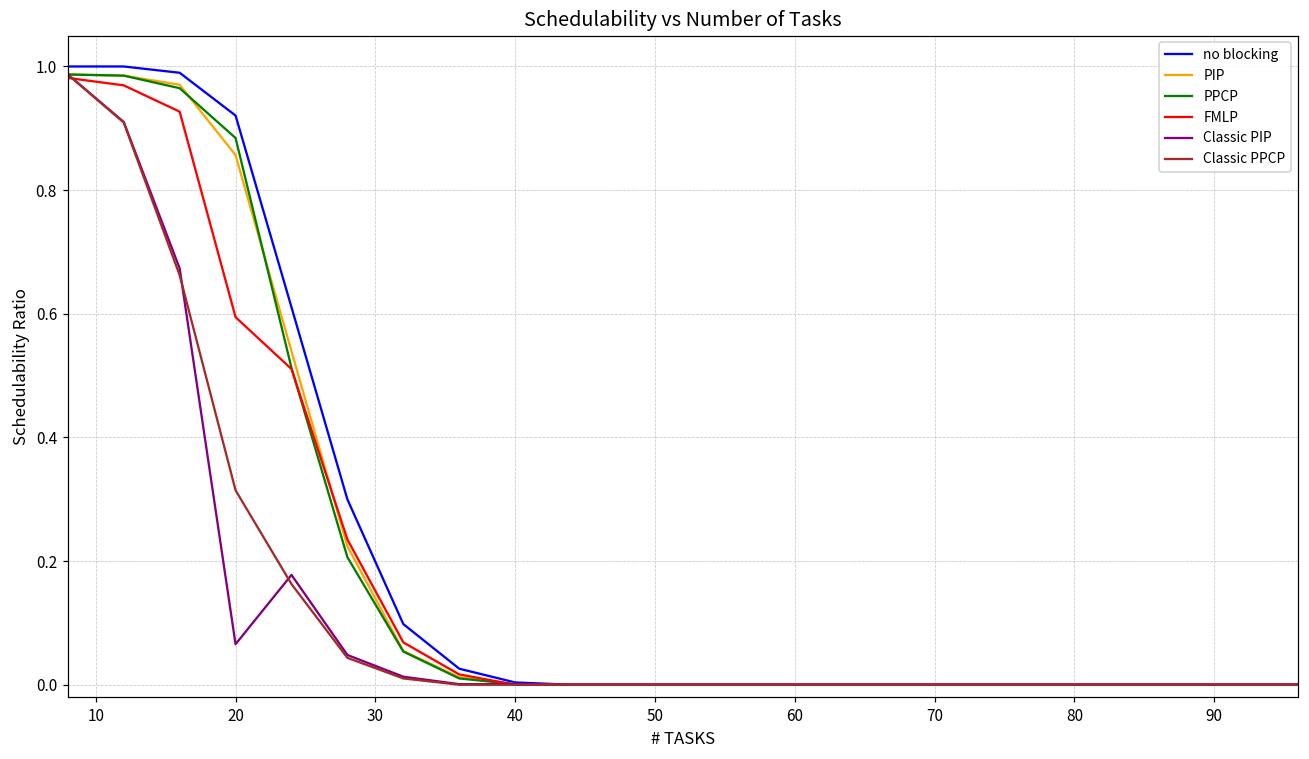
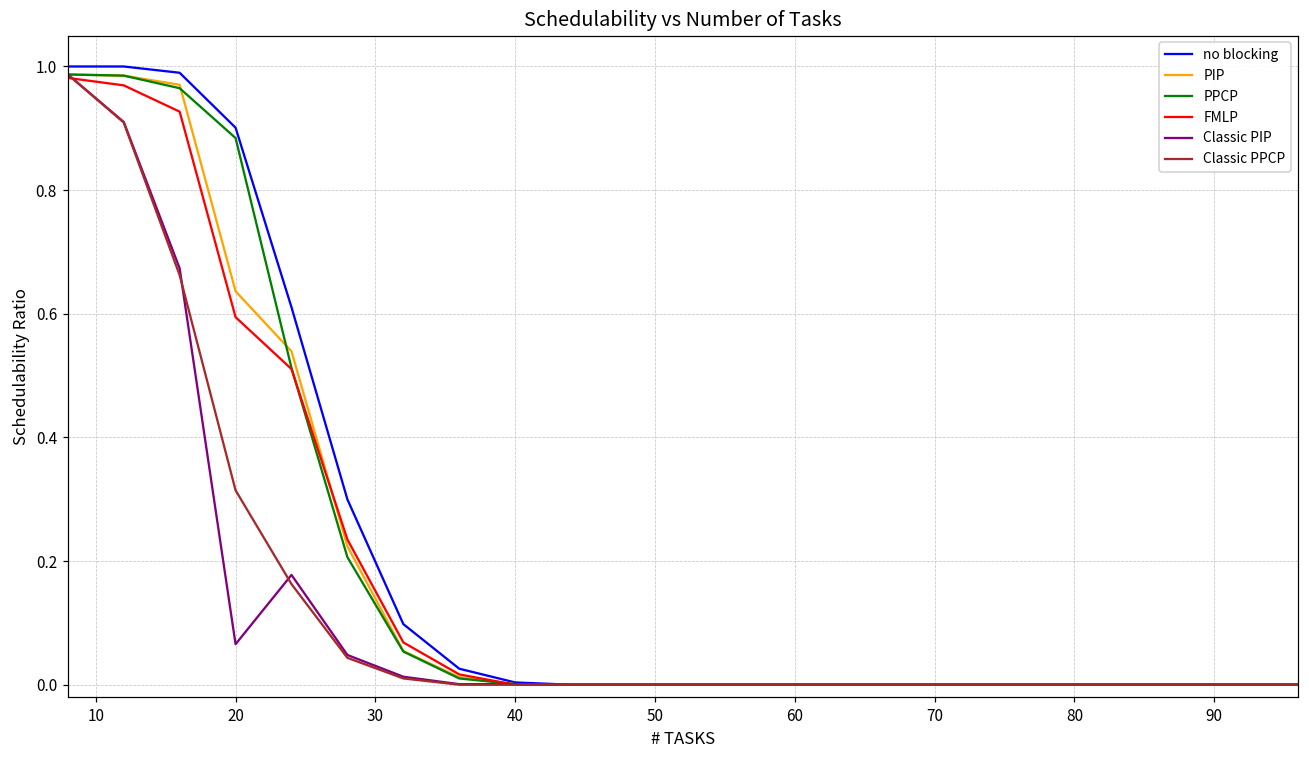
  {
    "no blocking": {
-     "20": 0.92
+     "20": 0.90
    },
    "PIP": {
-     "20": 0.86
+     "20": 0.64
    },
    "PPCP": {
      "20": 0.88
    },
    "FMLP": {
      "20": 0.59
    },
    "Classic PIP": {
      "20": 0.07
    },
    "Classic PPCP": {
      "20": 0.31
    }
  }
